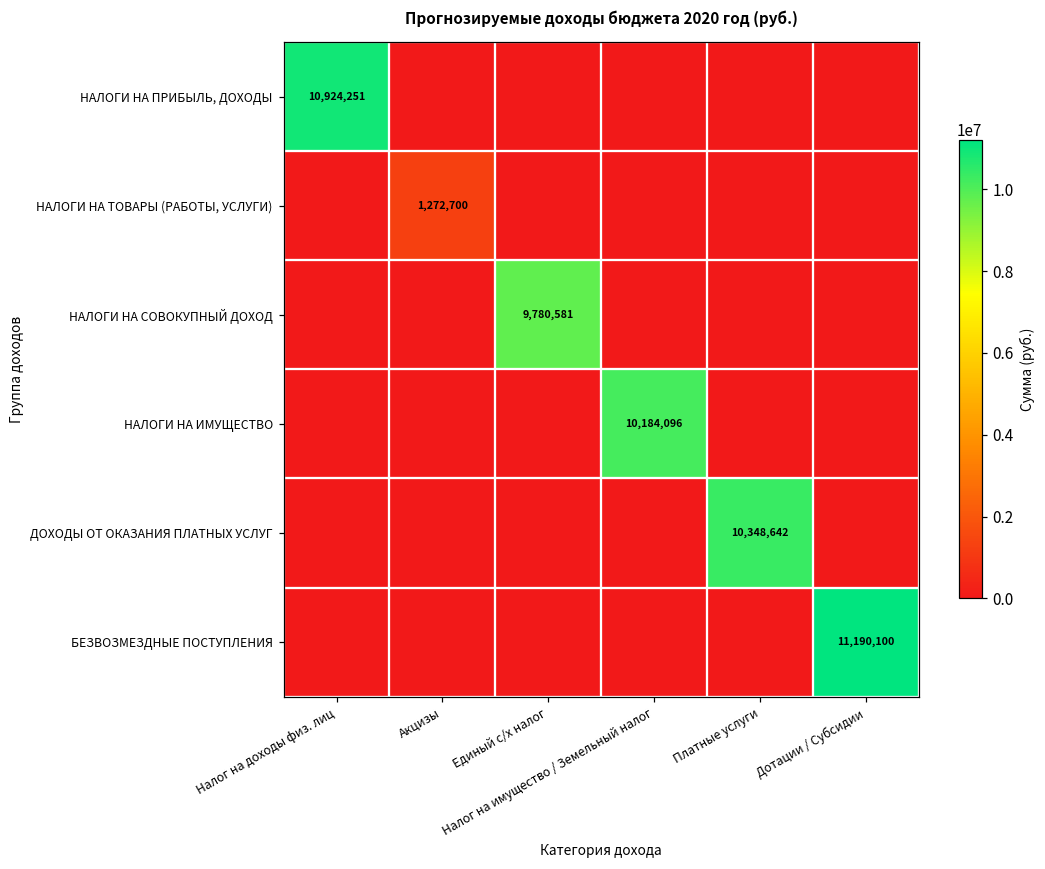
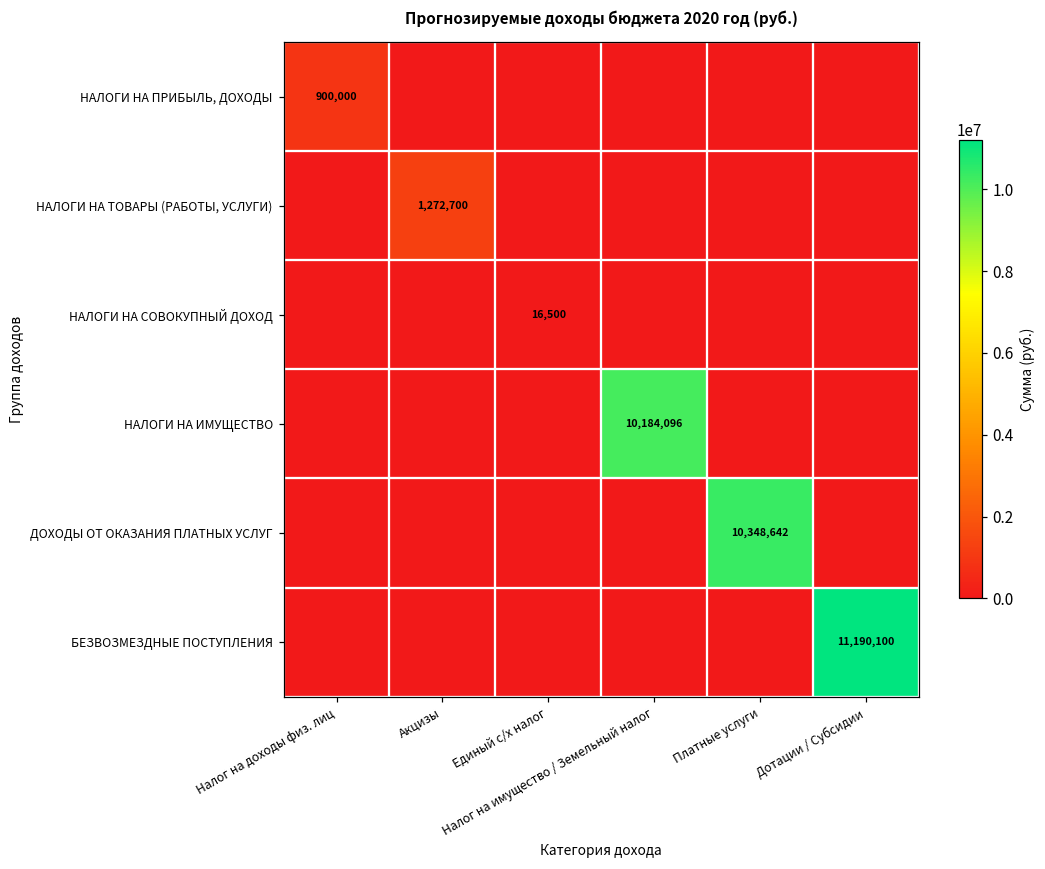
  {
    "НАЛОГИ НА ПРИБЫЛЬ, ДОХОДЫ": {
-     "Налог на доходы физ. лиц": "10,924,251"
+     "Налог на доходы физ. лиц": "900,000"
    },
    "НАЛОГИ НА ТОВАРЫ (РАБОТЫ, УСЛУГИ)": {
      "Акцизы": "1,272,700"
    },
    "НАЛОГИ НА СОВОКУПНЫЙ ДОХОД": {
-     "Единый с/х налог": "9,780,581"
+     "Единый с/х налог": "16,500"
    },
    "НАЛОГИ НА ИМУЩЕСТВО": {
      "Налог на имущество / Земельный налог": "10,184,096"
    },
    "ДОХОДЫ ОТ ОКАЗАНИЯ ПЛАТНЫХ УСЛУГ": {
      "Платные услуги": "10,348,642"
    },
    "БЕЗВОЗМЕЗДНЫЕ ПОСТУПЛЕНИЯ": {
      "Дотации / Субсидии": "11,190,100"
    }
  }
